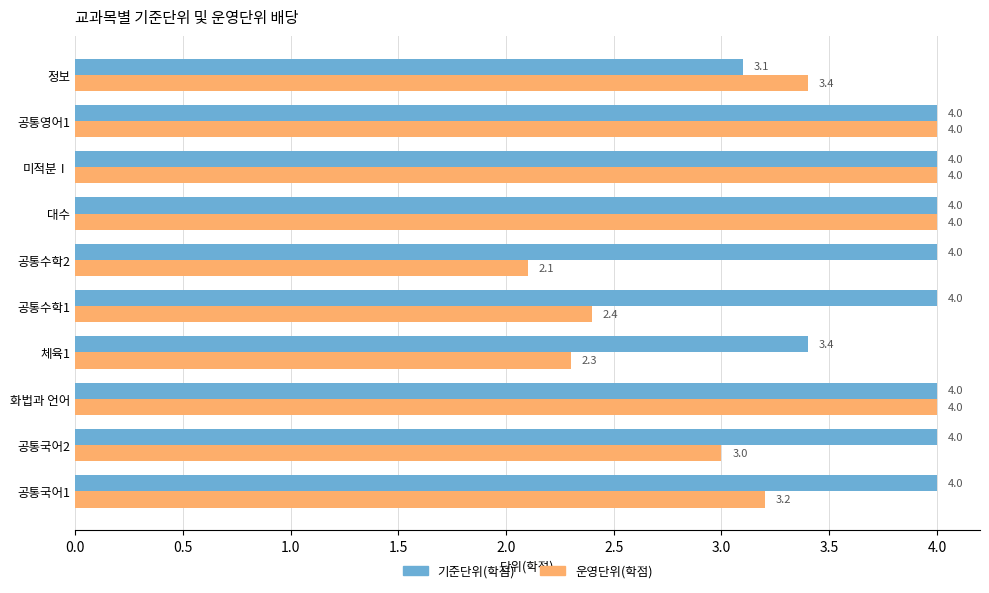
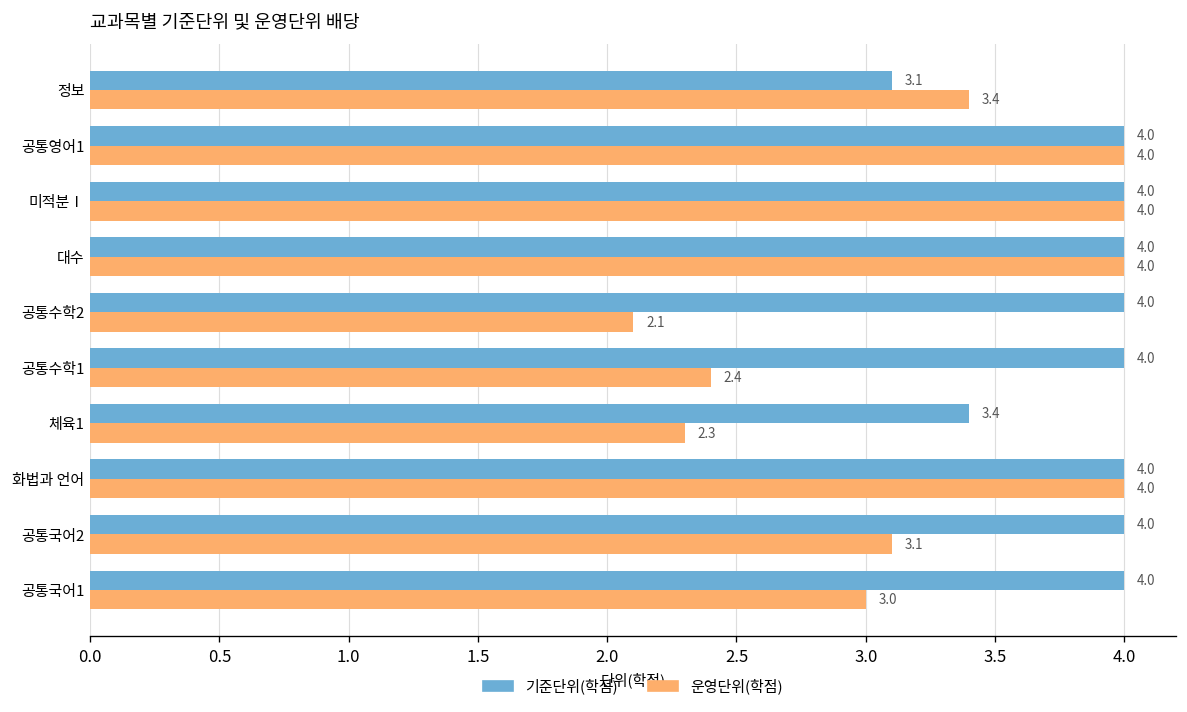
  {
    "기준단위(학점)": {
      "정보": 3.1,
      "공통영어1": 4.0,
      "미적분Ⅰ": 4.0,
      "대수": 4.0,
      "공통수학2": 4.0,
      "공통수학1": 4.0,
      "체육1": 3.4,
      "화법과 언어": 4.0,
      "공통국어2": 4.0,
      "공통국어1": 4.0
    },
    "운영단위(학점)": {
      "정보": 3.4,
      "공통영어1": 4.0,
      "미적분Ⅰ": 4.0,
      "대수": 4.0,
      "공통수학2": 2.1,
      "공통수학1": 2.4,
      "체육1": 2.3,
      "화법과 언어": 4.0,
-     "공통국어2": 3.0,
-     "공통국어1": 3.2
+     "공통국어2": 3.1,
+     "공통국어1": 3.0
    }
  }
